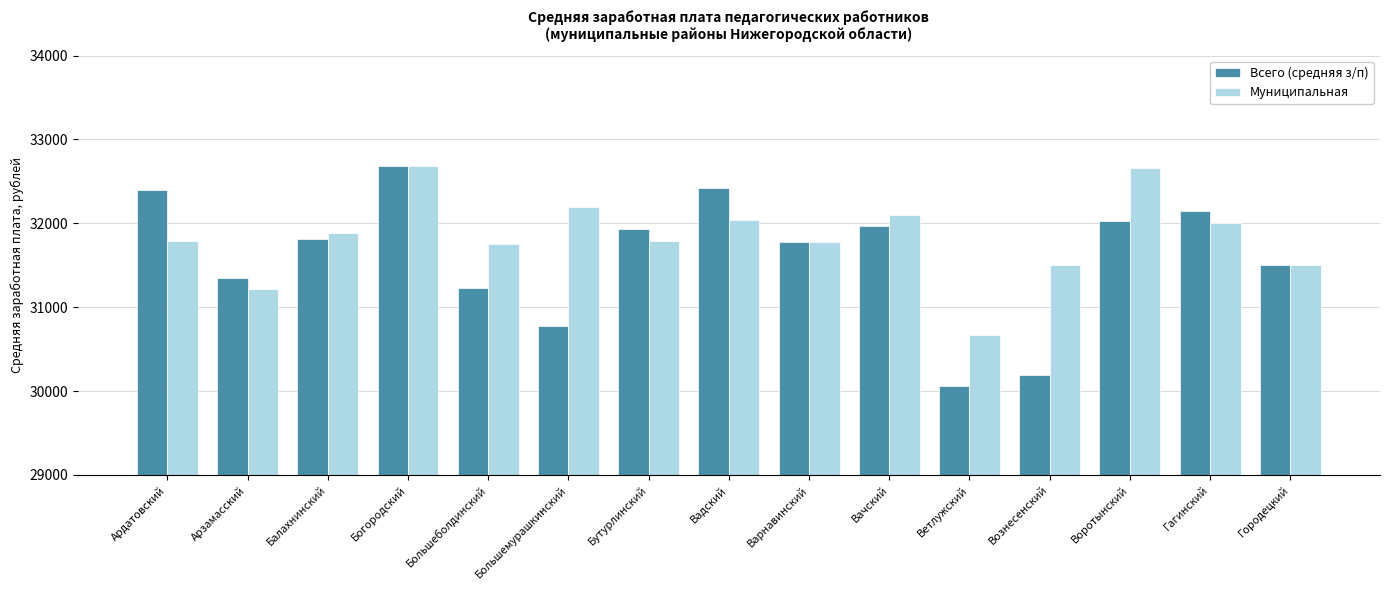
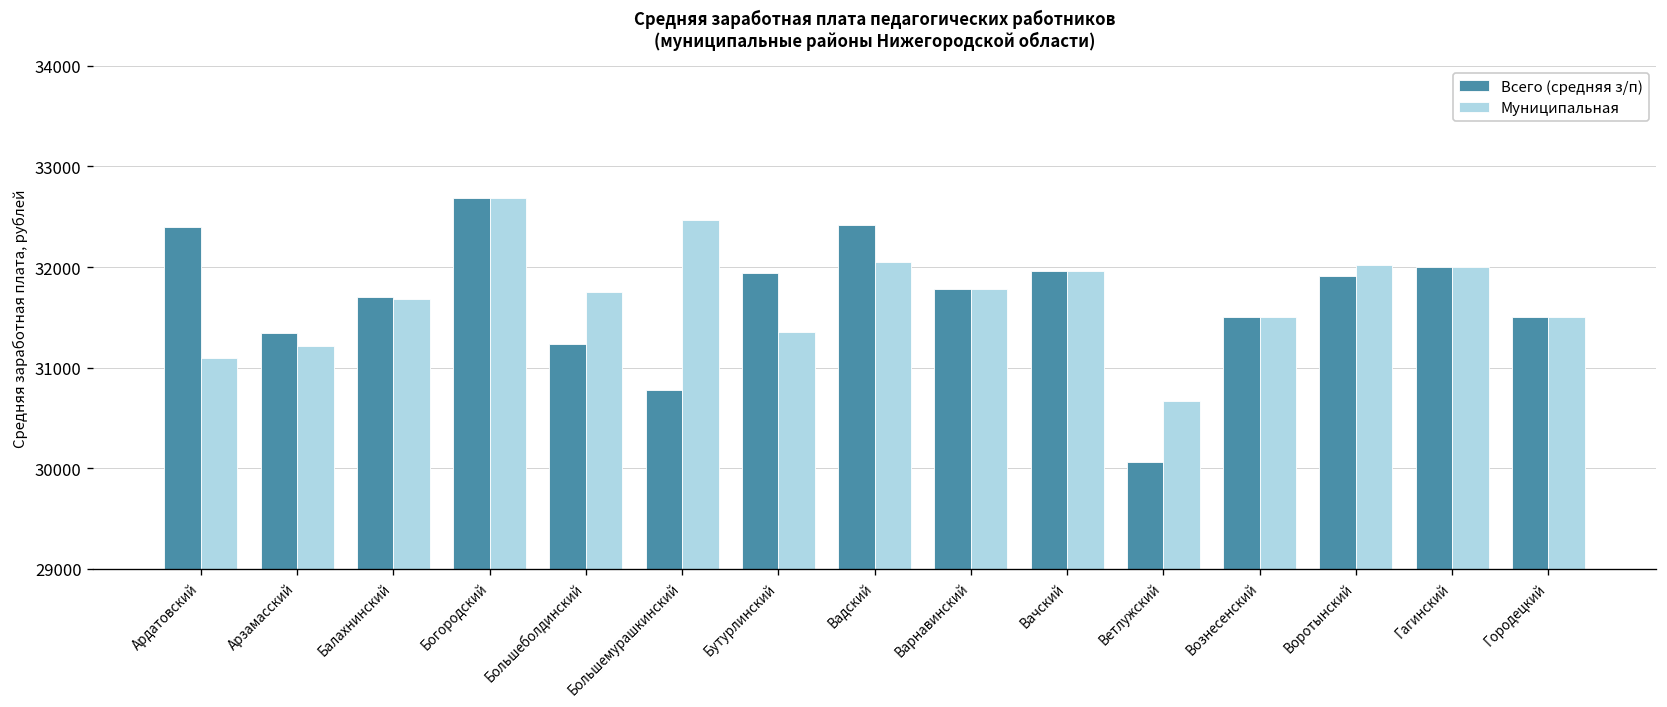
  {
    "Всего (средняя з/п)": {
      "Ардатовский": 32400,
      "Арзамасский": 31300,
-     "Балахнинский": 31800,
+     "Балахнинский": 31700,
      "Богородский": 32700,
      "Большеболдинский": 31200,
      "Большемурашкинский": 30800,
      "Бутурлинский": 31900,
      "Вадский": 32400,
      "Варнавинский": 31800,
      "Вачский": 32000,
      "Ветлужский": 30100,
-     "Вознесенский": 30200,
-     "Воротынский": 32000,
-     "Гагинский": 32100,
+     "Вознесенский": 31500,
+     "Воротынский": 31900,
+     "Гагинский": 32000,
      "Городецкий": 31500
    },
    "Муниципальная": {
-     "Ардатовский": 31800,
+     "Ардатовский": 31100,
      "Арзамасский": 31200,
-     "Балахнинский": 31900,
+     "Балахнинский": 31700,
      "Богородский": 32700,
      "Большеболдинский": 31800,
-     "Большемурашкинский": 32200,
-     "Бутурлинский": 31800,
+     "Большемурашкинский": 32500,
+     "Бутурлинский": 31400,
      "Вадский": 32000,
      "Варнавинский": 31800,
-     "Вачский": 32100,
+     "Вачский": 32000,
      "Ветлужский": 30700,
      "Вознесенский": 31500,
-     "Воротынский": 32700,
+     "Воротынский": 32000,
      "Гагинский": 32000,
      "Городецкий": 31500
    }
  }
